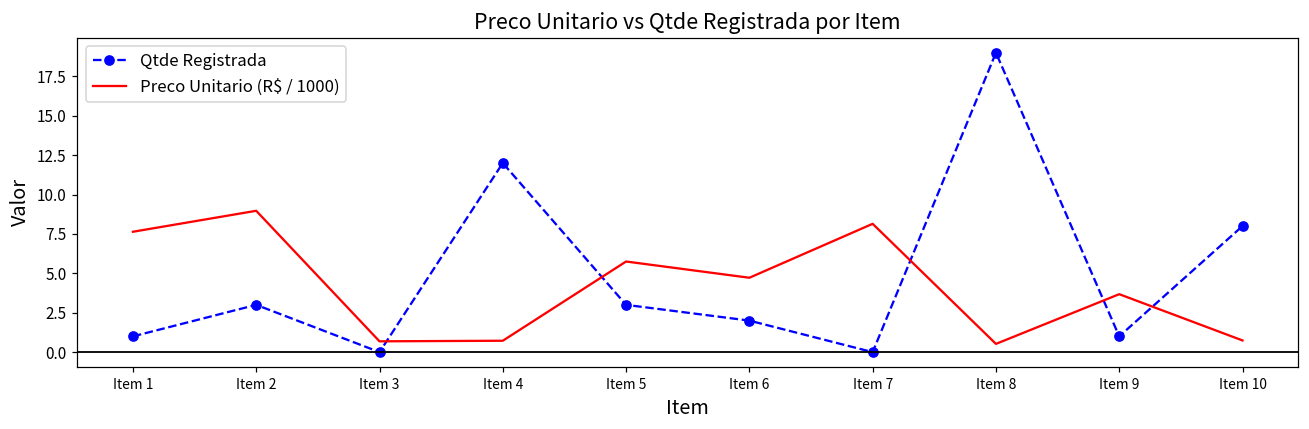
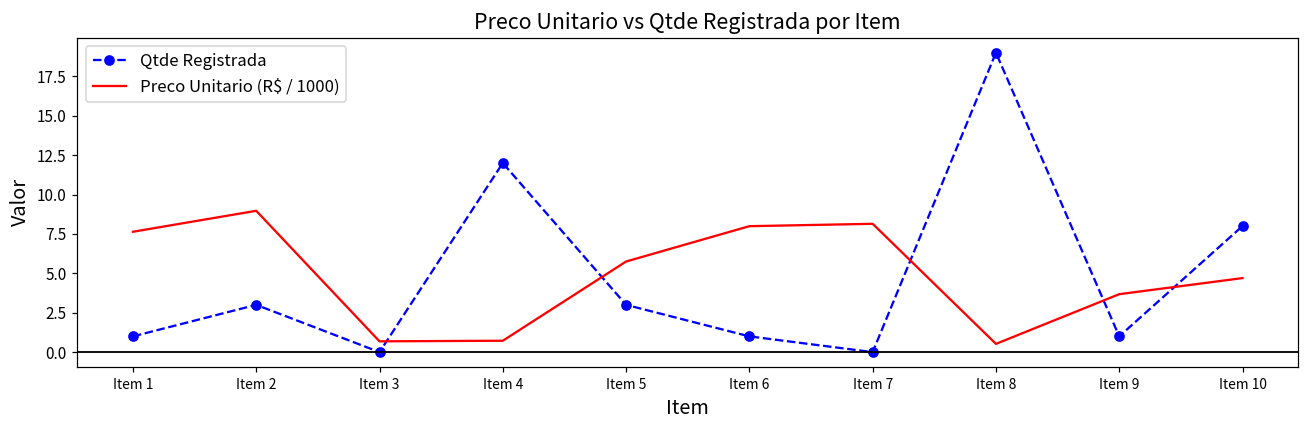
  {
    "Qtde Registrada": {
      "Item 1": 1,
      "Item 2": 3,
      "Item 3": 0,
      "Item 4": 12,
      "Item 5": 3,
-     "Item 6": 2,
+     "Item 6": 1,
      "Item 7": 0,
      "Item 8": 19,
      "Item 9": 1,
      "Item 10": 8
    },
    "Preco Unitario (R$ / 1000)": {
      "Item 1": 7.6,
      "Item 2": 9.0,
      "Item 3": 0.7,
      "Item 4": 0.7,
      "Item 5": 5.8,
-     "Item 6": 4.7,
+     "Item 6": 8.0,
      "Item 7": 8.1,
      "Item 8": 0.5,
      "Item 9": 3.7,
-     "Item 10": 0.7
+     "Item 10": 4.7
    }
  }
